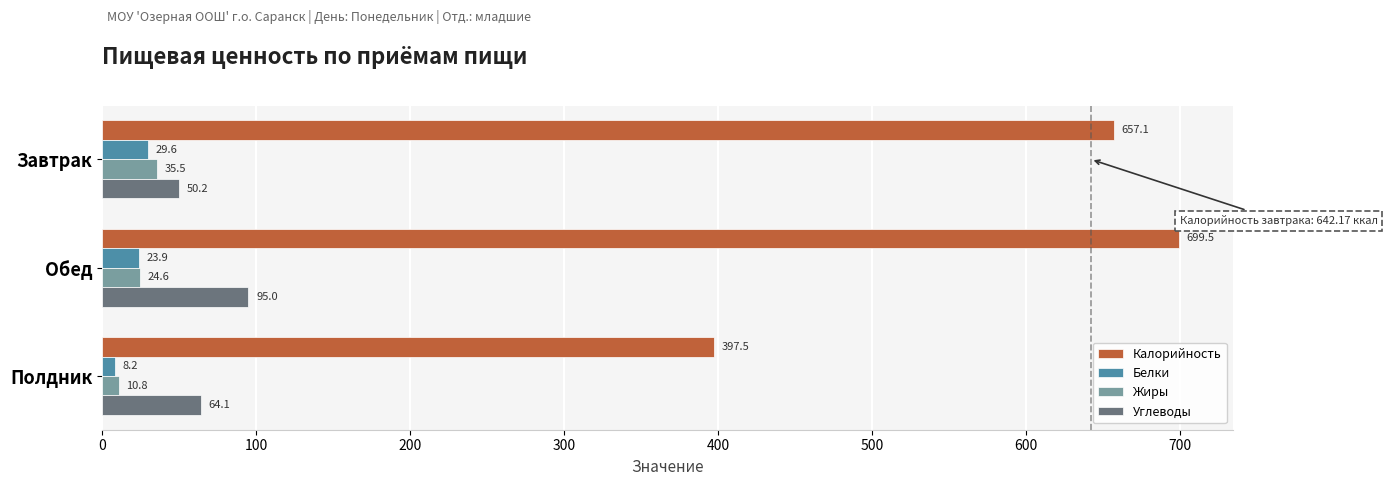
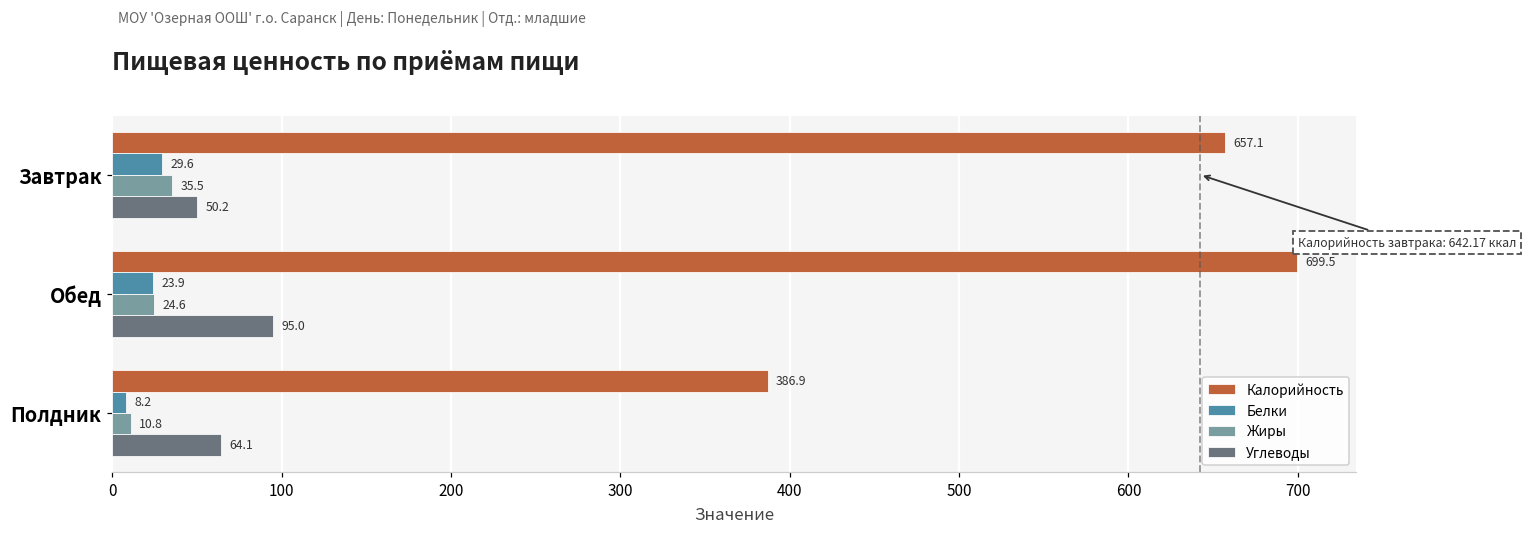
  {
    "Калорийность": {
      "Завтрак": 657.1,
      "Обед": 699.5,
-     "Полдник": 397.5
+     "Полдник": 386.9
    }
  }
